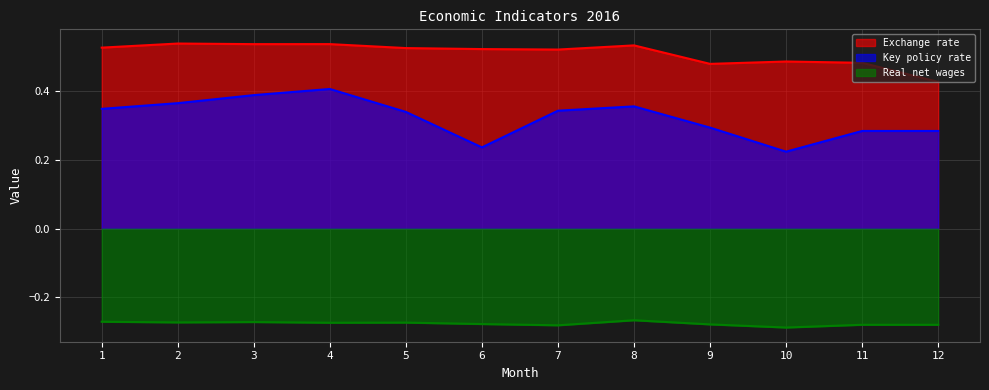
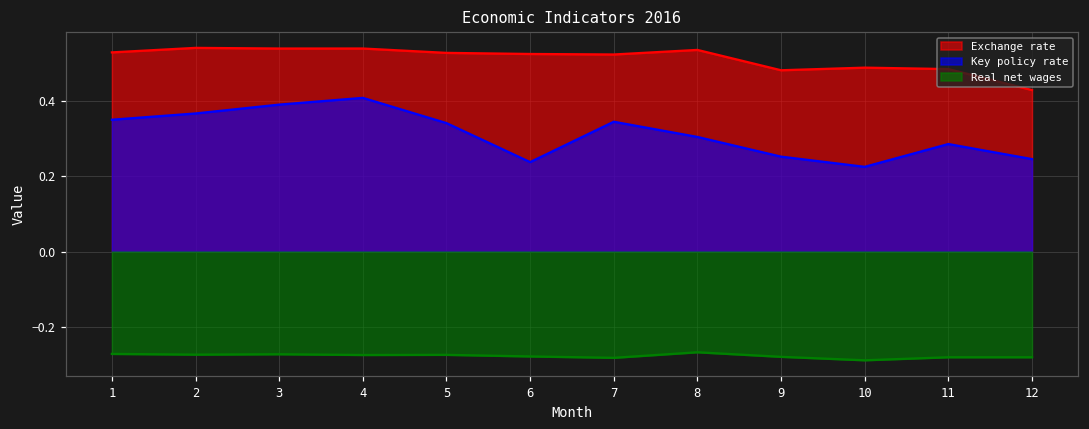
  {
    "Exchange rate": {
      "1": 0.53,
      "2": 0.54,
      "3": 0.54,
      "4": 0.54,
      "5": 0.53,
      "6": 0.52,
      "7": 0.52,
      "8": 0.53,
      "9": 0.48,
      "10": 0.49,
      "12": 0.43
    },
    "Key policy rate": {
      "1": 0.35,
      "2": 0.37,
      "3": 0.39,
      "4": 0.41,
      "5": 0.34,
      "6": 0.24,
      "7": 0.34,
-     "8": 0.36,
-     "9": 0.29,
+     "8": 0.30,
+     "9": 0.25,
      "10": 0.22,
      "11": 0.28,
-     "12": 0.28
+     "12": 0.24
    }
  }
